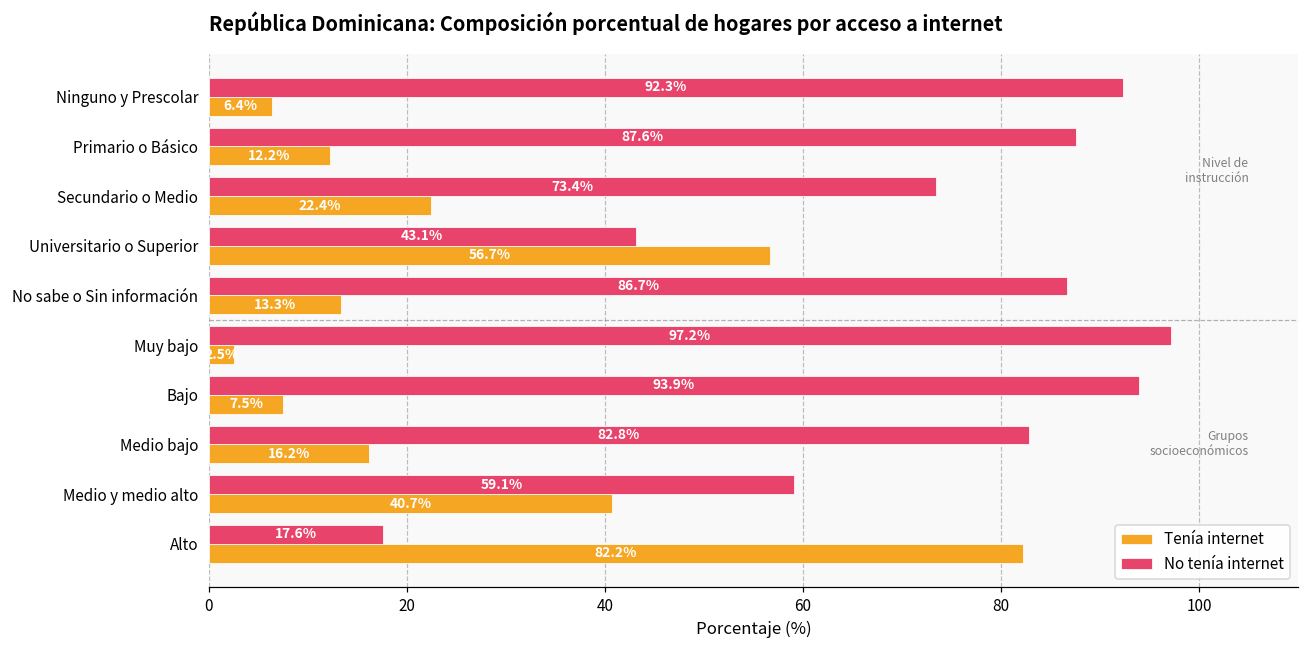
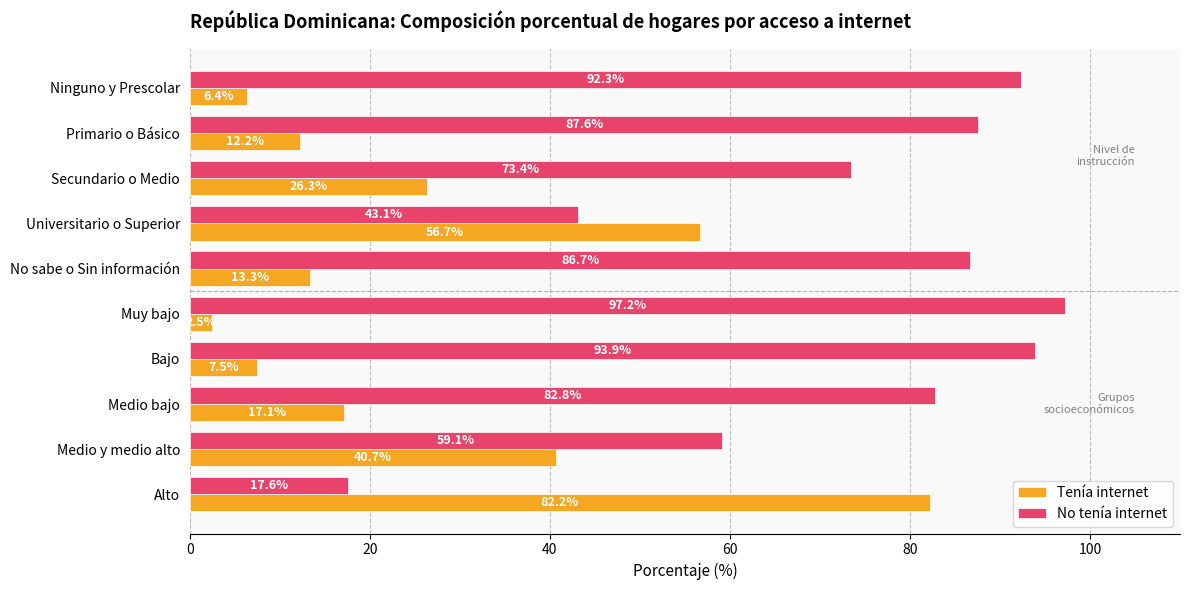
  {
    "Tenía internet": {
      "Ninguno y Prescolar": "6.4%",
      "Primario o Básico": "12.2%",
-     "Secundario o Medio": "22.4%",
+     "Secundario o Medio": "26.3%",
      "Universitario o Superior": "56.7%",
      "No sabe o Sin información": "13.3%",
      "Muy bajo": "2.5%",
      "Bajo": "7.5%",
-     "Medio bajo": "16.2%",
+     "Medio bajo": "17.1%",
      "Medio y medio alto": "40.7%",
      "Alto": "82.2%"
    },
    "No tenía internet": {
      "Ninguno y Prescolar": "92.3%",
      "Primario o Básico": "87.6%",
      "Secundario o Medio": "73.4%",
      "Universitario o Superior": "43.1%",
      "No sabe o Sin información": "86.7%",
      "Muy bajo": "97.2%",
      "Bajo": "93.9%",
      "Medio bajo": "82.8%",
      "Medio y medio alto": "59.1%",
      "Alto": "17.6%"
    }
  }
